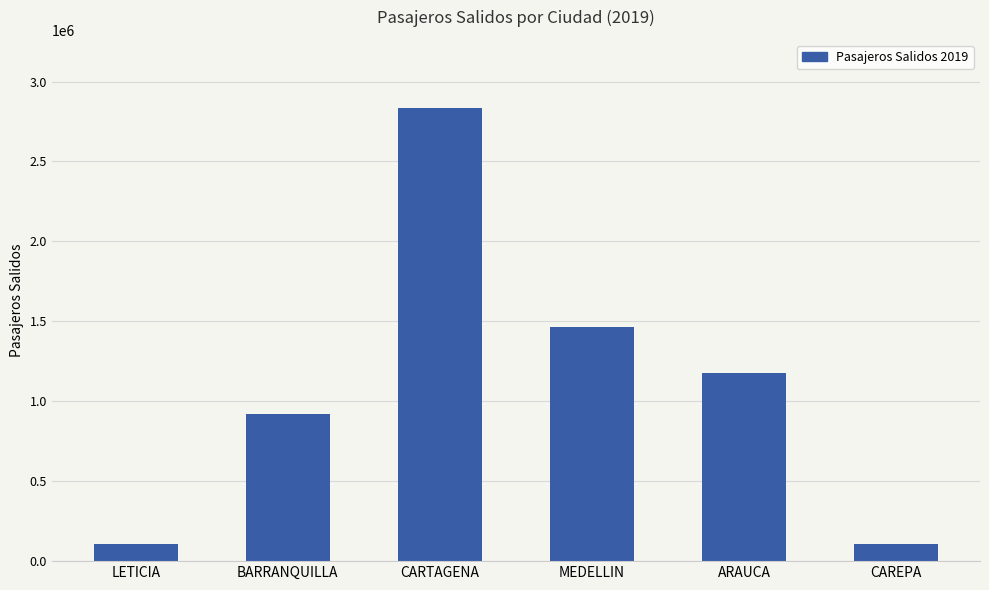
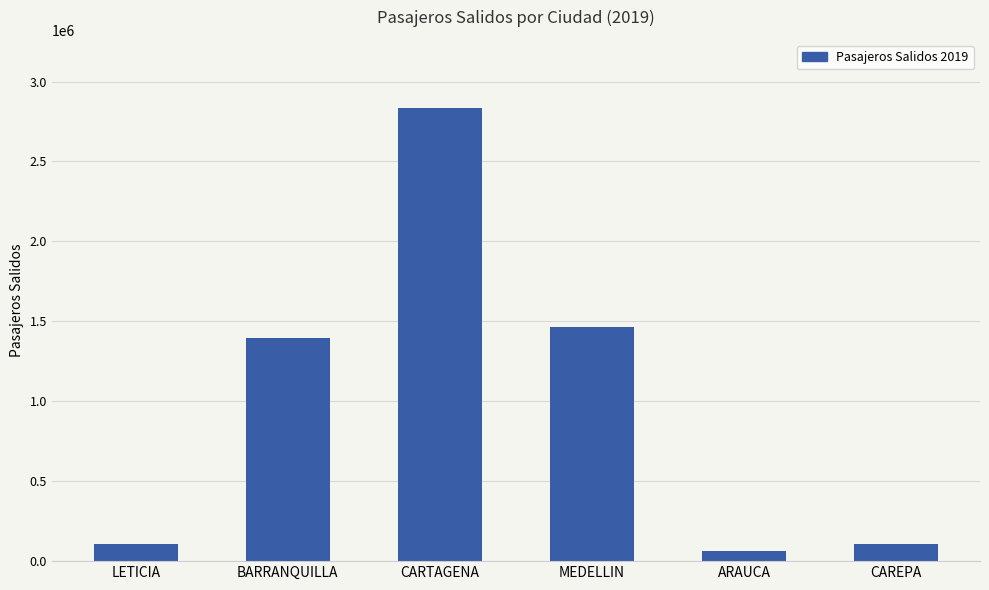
  {
    "LETICIA": 110000,
-   "BARRANQUILLA": 920000,
+   "BARRANQUILLA": 1400000,
    "CARTAGENA": 2840000,
    "MEDELLIN": 1460000,
-   "ARAUCA": 1180000,
+   "ARAUCA": 70000,
    "CAREPA": 110000
  }
